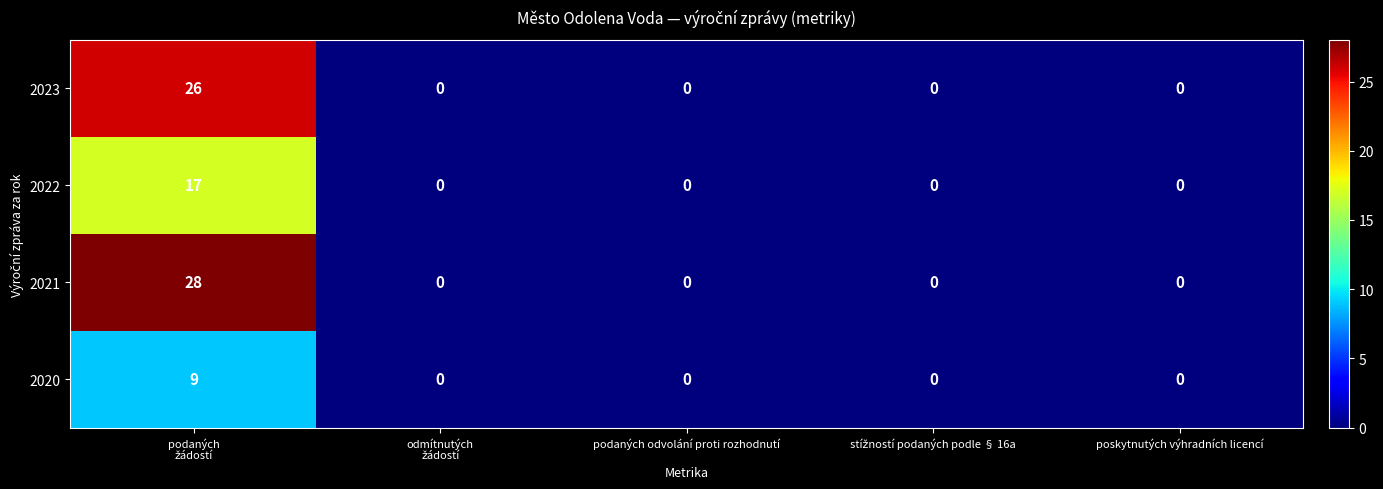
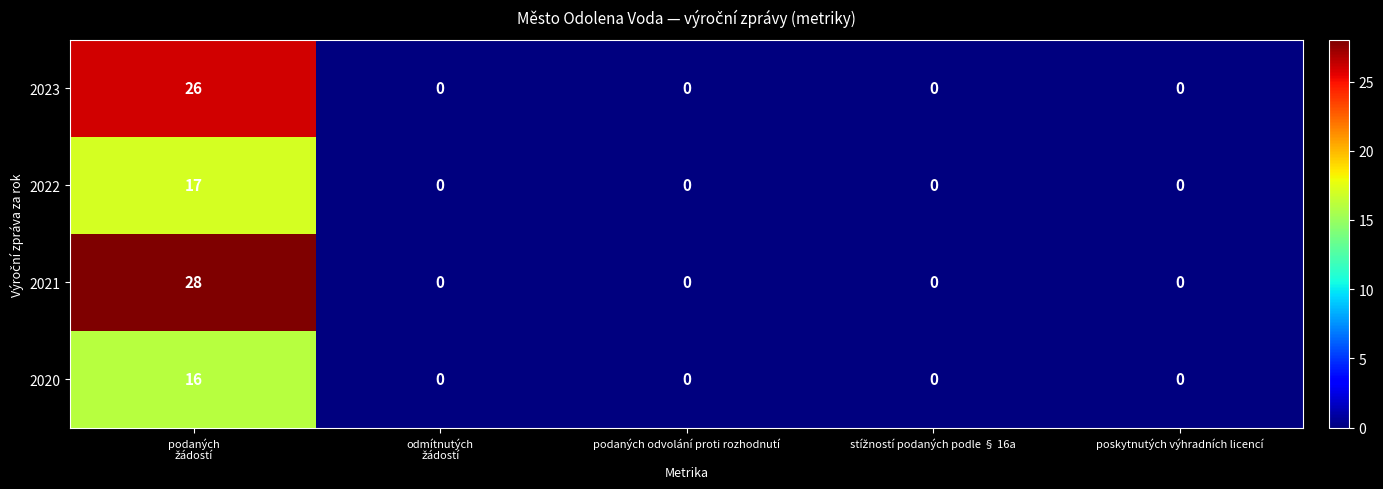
  {
    "2023": {
      "podaných žádostí": 26,
      "odmítnutých žádostí": 0,
      "podaných odvolání proti rozhodnutí": 0,
      "stížností podaných podle § 16a": 0,
      "poskytnutých výhradních licencí": 0
    },
    "2022": {
      "podaných žádostí": 17,
      "odmítnutých žádostí": 0,
      "podaných odvolání proti rozhodnutí": 0,
      "stížností podaných podle § 16a": 0,
      "poskytnutých výhradních licencí": 0
    },
    "2021": {
      "podaných žádostí": 28,
      "odmítnutých žádostí": 0,
      "podaných odvolání proti rozhodnutí": 0,
      "stížností podaných podle § 16a": 0,
      "poskytnutých výhradních licencí": 0
    },
    "2020": {
-     "podaných žádostí": 9,
+     "podaných žádostí": 16,
      "odmítnutých žádostí": 0,
      "podaných odvolání proti rozhodnutí": 0,
      "stížností podaných podle § 16a": 0,
      "poskytnutých výhradních licencí": 0
    }
  }
